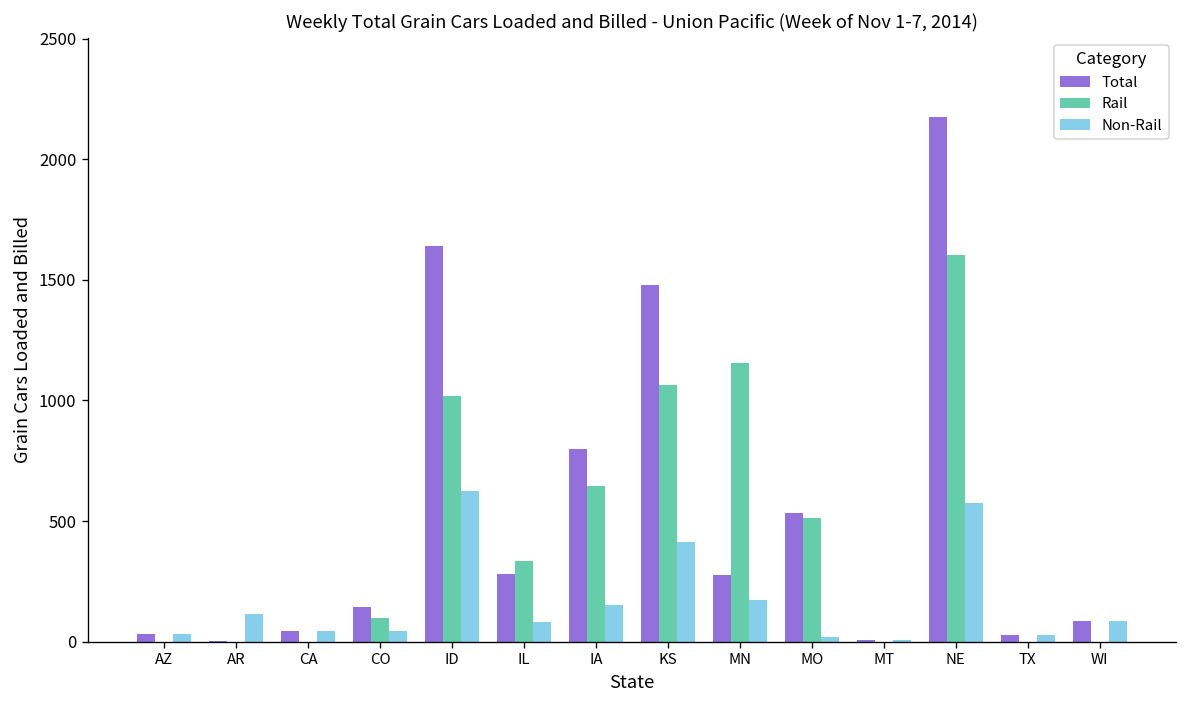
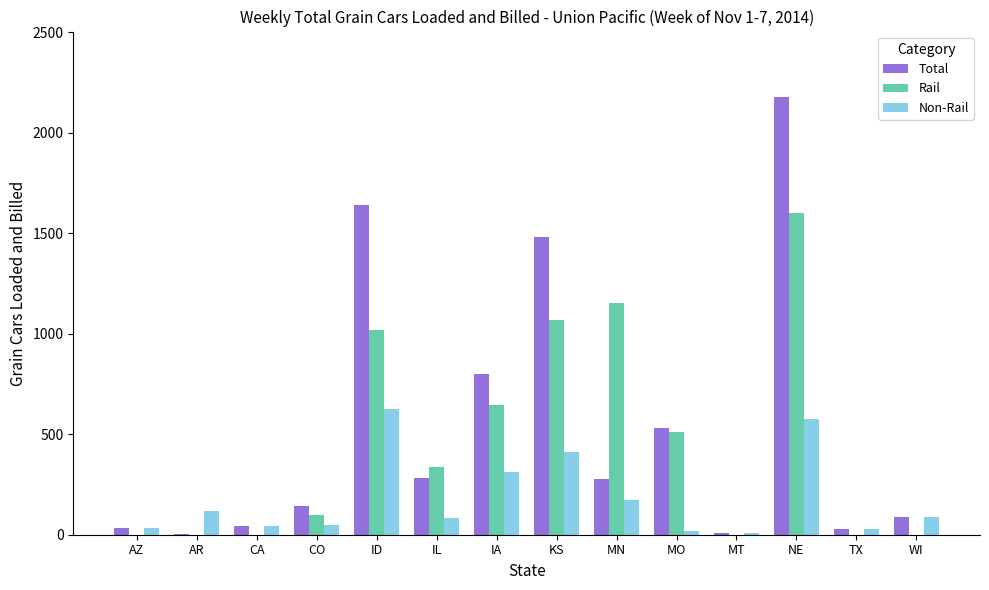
  {
    "Total": {
      "AZ": 30,
      "CA": 50,
      "CO": 140,
      "ID": 1640,
      "IL": 280,
      "IA": 800,
      "KS": 1480,
      "MN": 280,
      "MO": 530,
      "NE": 2180,
      "TX": 30,
      "WI": 90
    },
    "Rail": {
      "AZ": 0,
      "AR": 0,
      "CA": 0,
      "CO": 100,
      "ID": 1020,
      "IL": 340,
      "IA": 650,
      "KS": 1070,
      "MN": 1150,
      "MO": 510,
      "MT": 0,
      "NE": 1600,
      "TX": 0,
      "WI": 0
    },
    "Non-Rail": {
      "AZ": 30,
      "AR": 120,
      "CA": 50,
      "CO": 50,
      "ID": 620,
      "IL": 80,
-     "IA": 150,
+     "IA": 310,
      "KS": 410,
      "MN": 170,
      "MO": 20,
      "NE": 570,
      "TX": 30,
      "WI": 90
    }
  }
